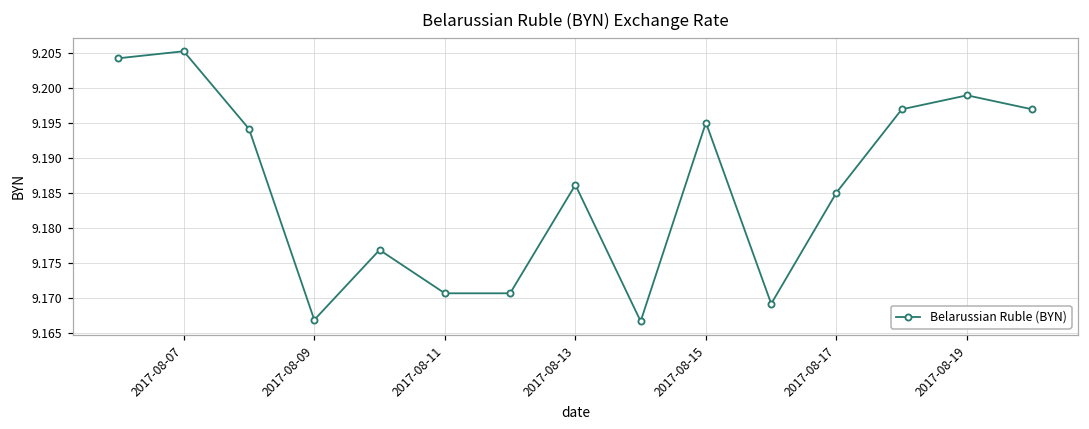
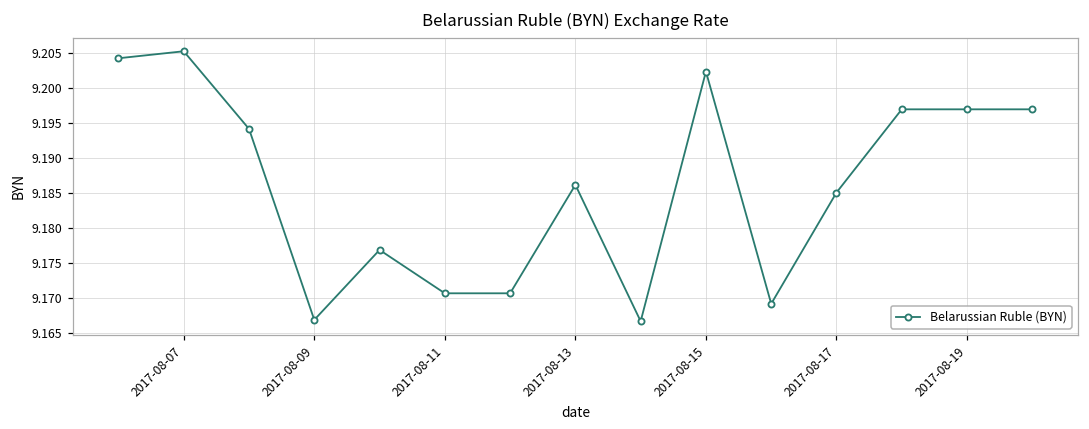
  {
    "2017-08-07": 9.205,
    "2017-08-09": 9.167,
    "2017-08-11": 9.171,
    "2017-08-13": 9.186,
-   "2017-08-15": 9.195,
+   "2017-08-15": 9.202,
    "2017-08-17": 9.185,
-   "2017-08-19": 9.199
+   "2017-08-19": 9.197
  }
